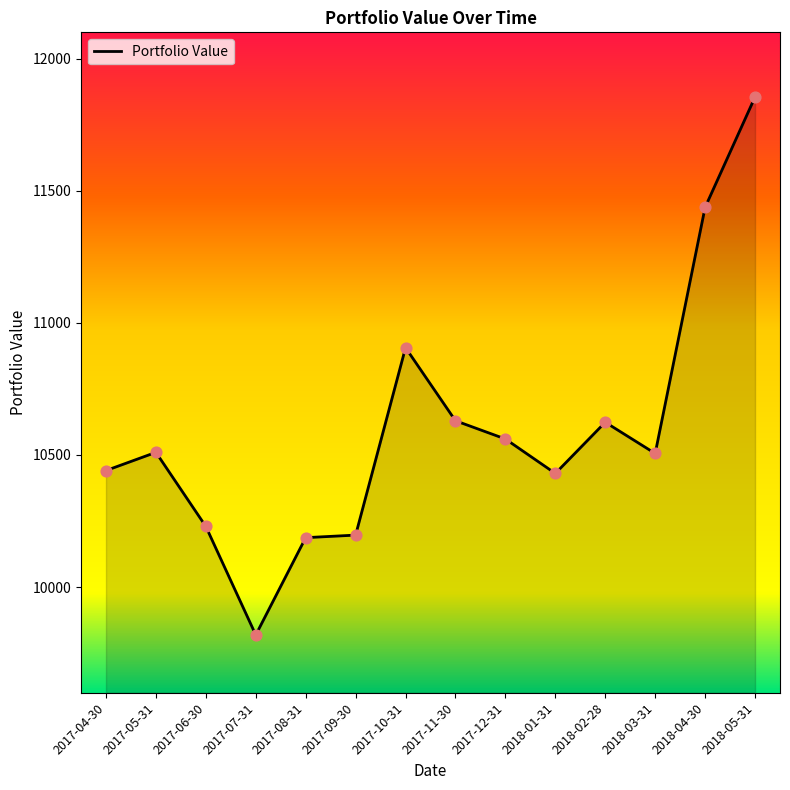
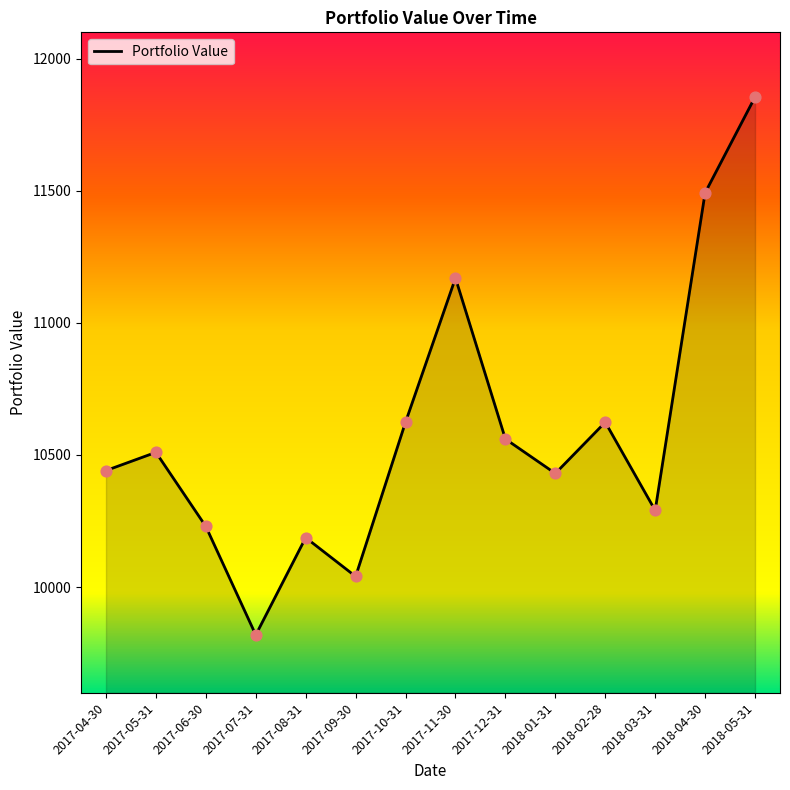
  {
    "2017-04-30": 10440,
    "2017-05-31": 10510,
    "2017-06-30": 10230,
    "2017-07-31": 9820,
    "2017-08-31": 10190,
-   "2017-09-30": 10200,
-   "2017-10-31": 10910,
-   "2017-11-30": 10630,
+   "2017-09-30": 10040,
+   "2017-10-31": 10620,
+   "2017-11-30": 11170,
    "2017-12-31": 10560,
    "2018-01-31": 10430,
    "2018-02-28": 10620,
-   "2018-03-31": 10510,
-   "2018-04-30": 11440,
+   "2018-03-31": 10290,
+   "2018-04-30": 11490,
    "2018-05-31": 11860
  }
